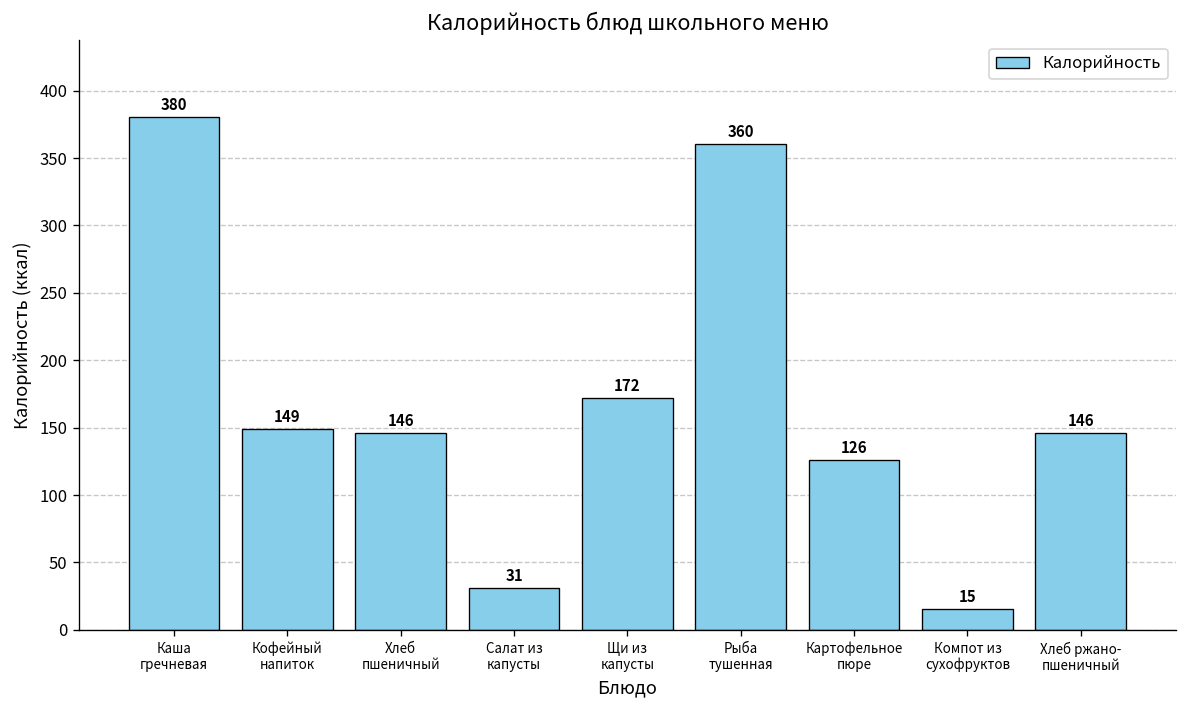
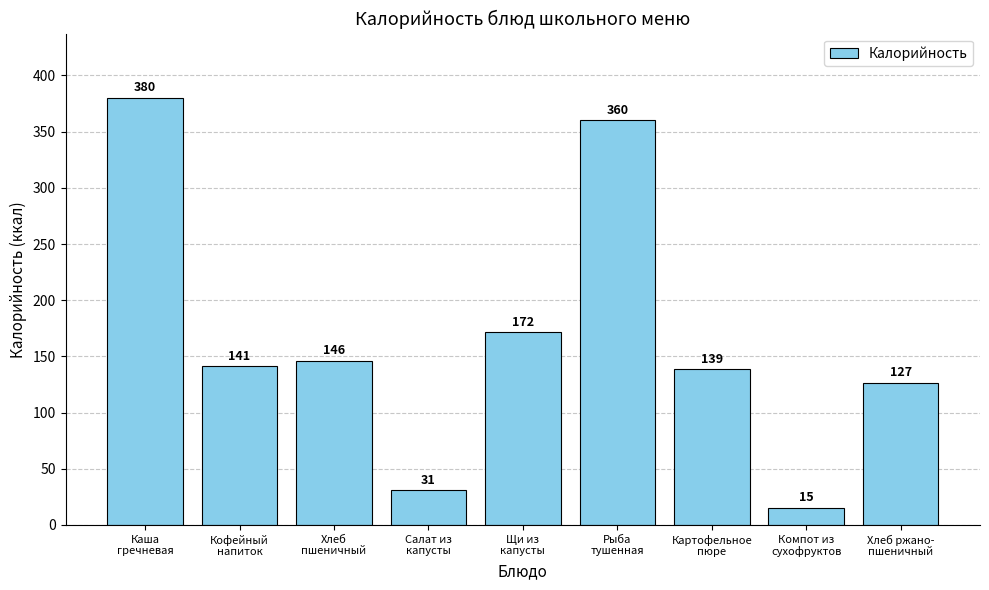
  {
    "Каша гречневая": 380,
-   "Кофейный напиток": 149,
+   "Кофейный напиток": 141,
    "Хлеб пшеничный": 146,
    "Салат из капусты": 31,
    "Щи из капусты": 172,
    "Рыба тушенная": 360,
-   "Картофельное пюре": 126,
+   "Картофельное пюре": 139,
    "Компот из сухофруктов": 15,
-   "Хлеб ржано- пшеничный": 146
+   "Хлеб ржано- пшеничный": 127
  }
